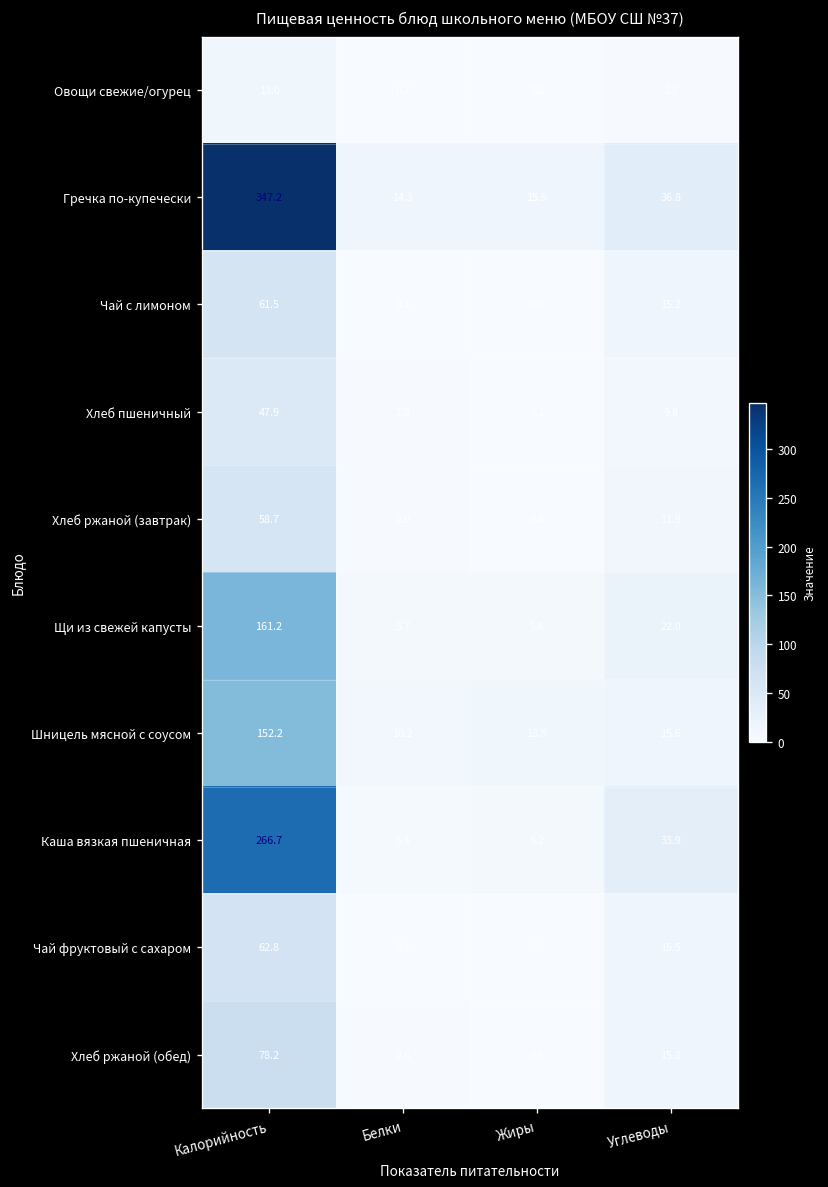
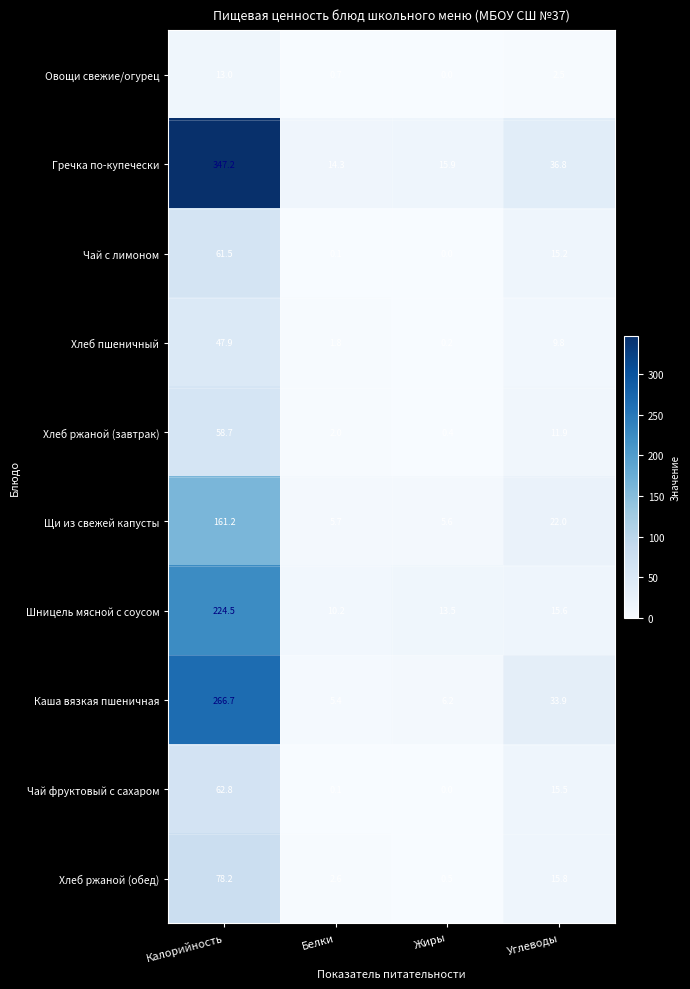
  {
    "Гречка по-купечески": {
      "Калорийность": 347.2
    },
    "Щи из свежей капусты": {
      "Калорийность": 161.2
    },
    "Шницель мясной с соусом": {
-     "Калорийность": 152.2
+     "Калорийность": 224.5
    },
    "Каша вязкая пшеничная": {
      "Калорийность": 266.7
    },
    "Хлеб ржаной (обед)": {
      "Калорийность": 78.2
    }
  }
